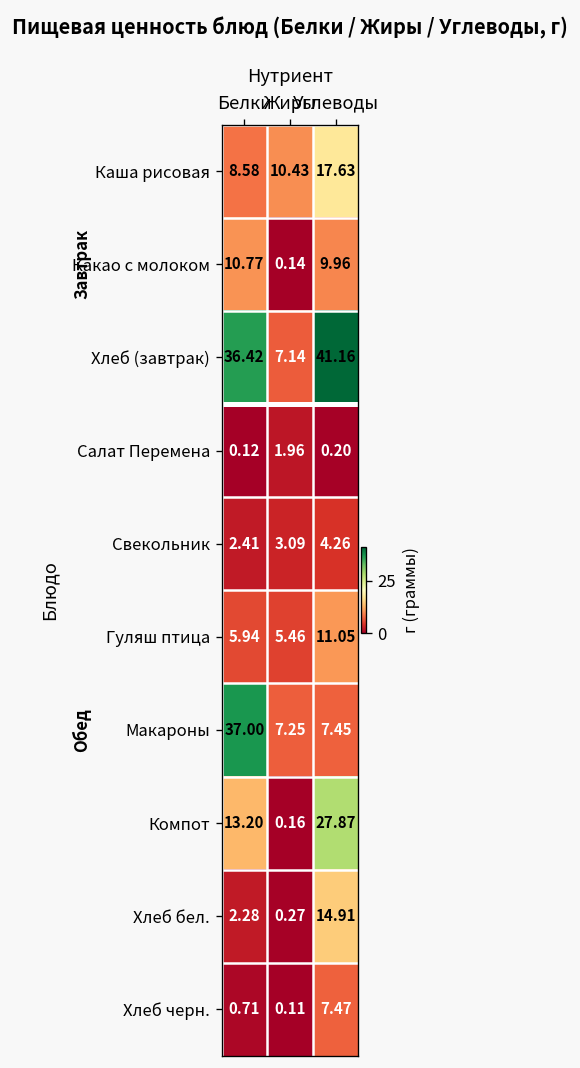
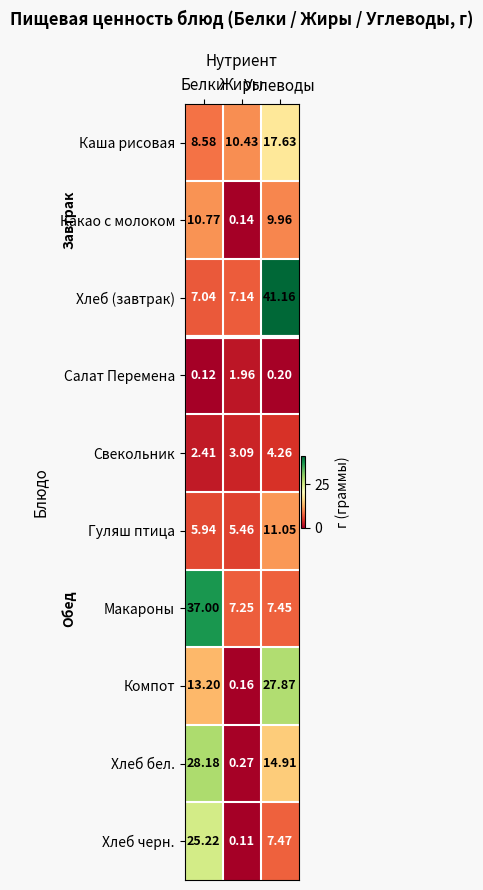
  {
    "Каша рисовая": {
      "Белки": 8.58
    },
    "Какао с молоком": {
      "Белки": 10.77
    },
    "Хлеб (завтрак)": {
-     "Белки": 36.42
+     "Белки": 7.04
    },
    "Салат Перемена": {
      "Белки": 0.12
    },
    "Свекольник": {
      "Белки": 2.41
    },
    "Гуляш птица": {
      "Белки": 5.94
    },
    "Макароны": {
      "Белки": 37.00
    },
    "Компот": {
      "Белки": 13.20
    },
    "Хлеб бел.": {
-     "Белки": 2.28
+     "Белки": 28.18
    },
    "Хлеб черн.": {
-     "Белки": 0.71
+     "Белки": 25.22
    }
  }
